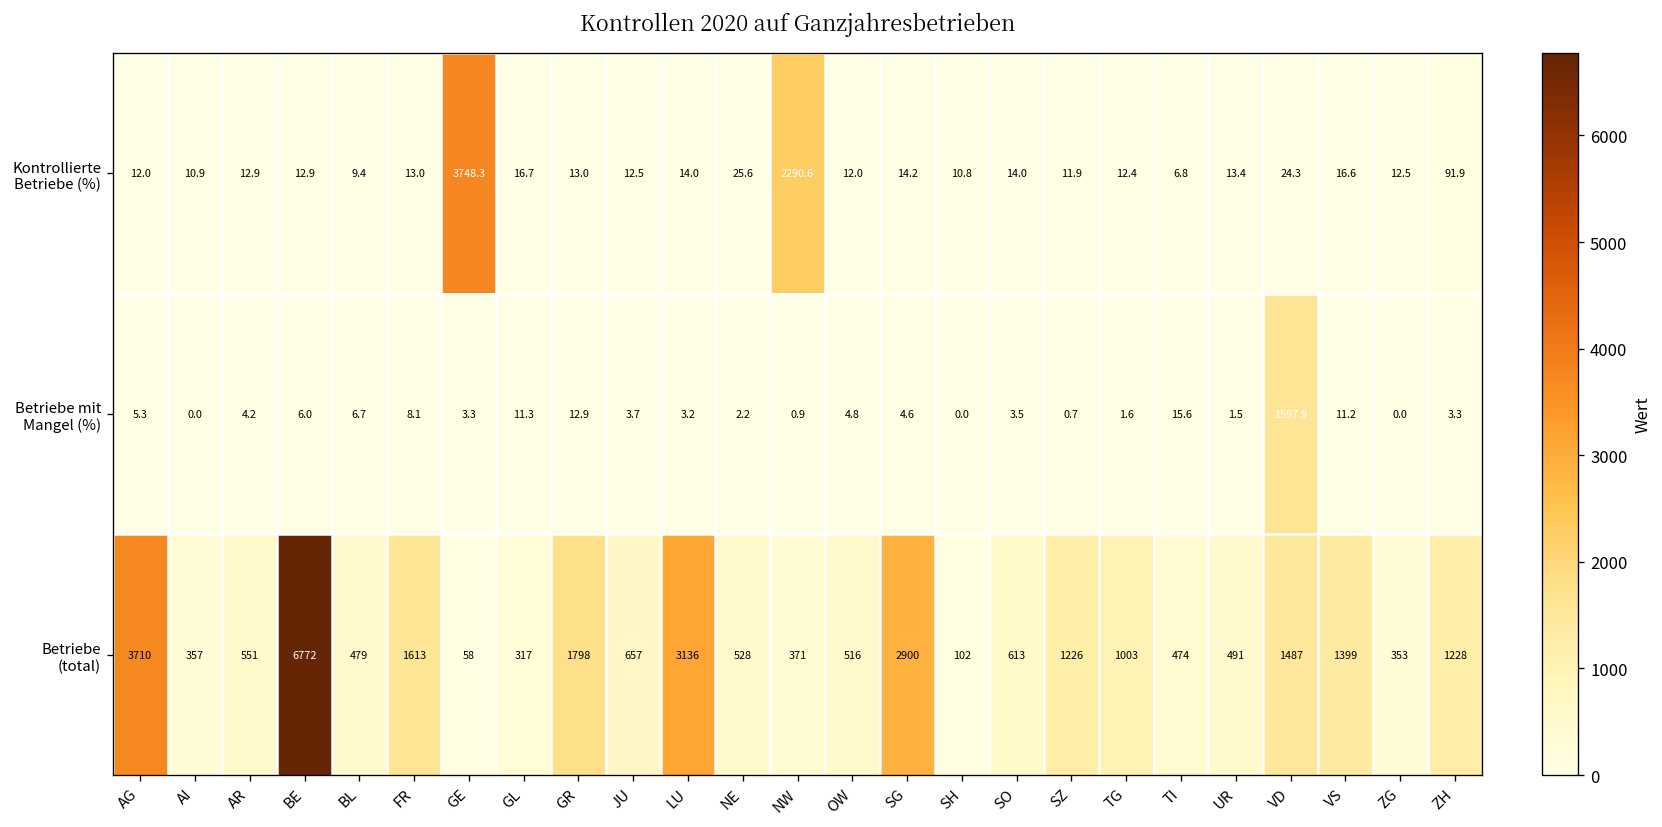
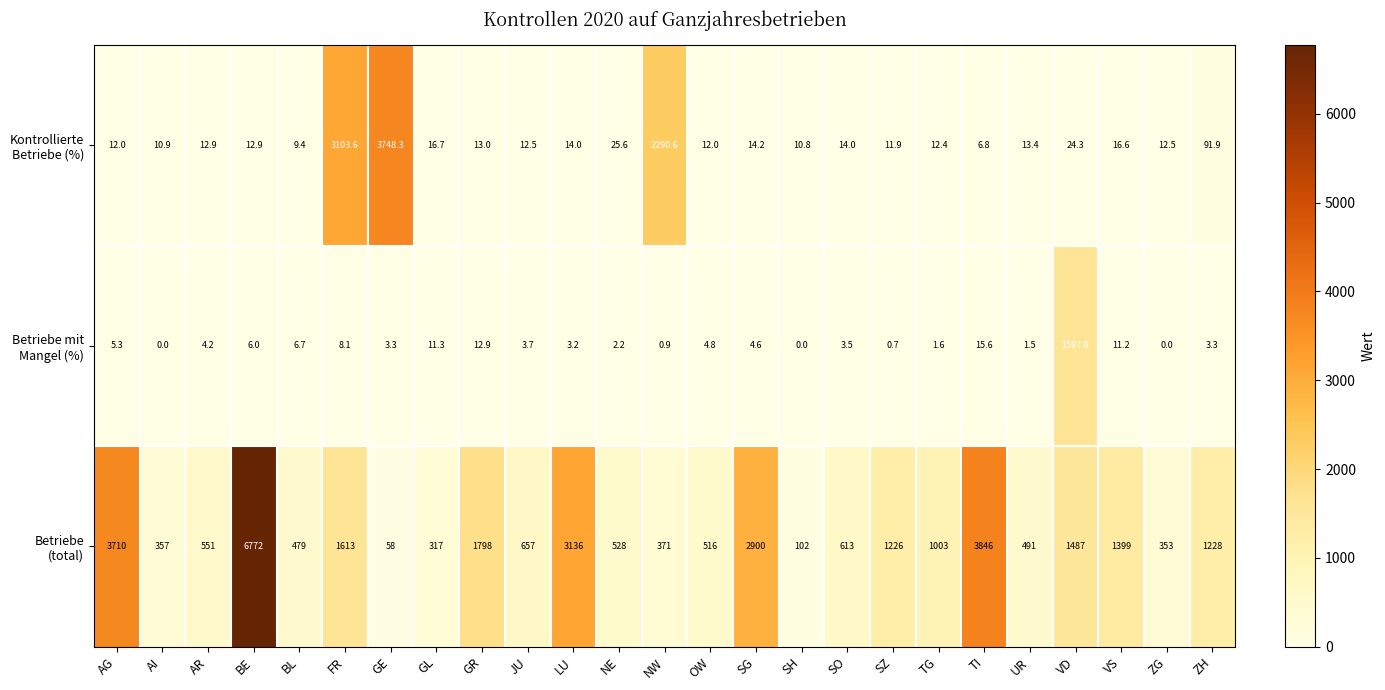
  {
    "Kontrollierte Betriebe (%)": {
      "AG": 12.0,
      "AI": 10.9,
      "AR": 12.9,
      "BE": 12.9,
      "BL": 9.4,
-     "FR": 13.0,
+     "FR": 3103.6,
      "GE": 3748.3,
      "GL": 16.7,
      "GR": 13.0,
      "JU": 12.5,
      "LU": 14.0,
      "NE": 25.6,
      "NW": 2290.6,
      "OW": 12.0,
      "SG": 14.2,
      "SH": 10.8,
      "SO": 14.0,
      "SZ": 11.9,
      "TG": 12.4,
      "TI": 6.8,
      "UR": 13.4,
      "VD": 24.3,
      "VS": 16.6,
      "ZG": 12.5,
      "ZH": 91.9
    },
    "Betriebe mit Mangel (%)": {
      "AG": 5.3,
      "AI": 0.0,
      "AR": 4.2,
      "BE": 6.0,
      "BL": 6.7,
      "FR": 8.1,
      "GE": 3.3,
      "GL": 11.3,
      "GR": 12.9,
      "JU": 3.7,
      "LU": 3.2,
      "NE": 2.2,
      "NW": 0.9,
      "OW": 4.8,
      "SG": 4.6,
      "SH": 0.0,
      "SO": 3.5,
      "SZ": 0.7,
      "TG": 1.6,
      "TI": 15.6,
      "UR": 1.5,
      "VD": 1597.9,
      "VS": 11.2,
      "ZG": 0.0,
      "ZH": 3.3
    },
    "Betriebe (total)": {
      "AG": 3710,
      "AI": 357,
      "AR": 551,
      "BE": 6772,
      "BL": 479,
      "FR": 1613,
      "GE": 58,
      "GL": 317,
      "GR": 1798,
      "JU": 657,
      "LU": 3136,
      "NE": 528,
      "NW": 371,
      "OW": 516,
      "SG": 2900,
      "SH": 102,
      "SO": 613,
      "SZ": 1226,
      "TG": 1003,
-     "TI": 474,
+     "TI": 3846,
      "UR": 491,
      "VD": 1487,
      "VS": 1399,
      "ZG": 353,
      "ZH": 1228
    }
  }
